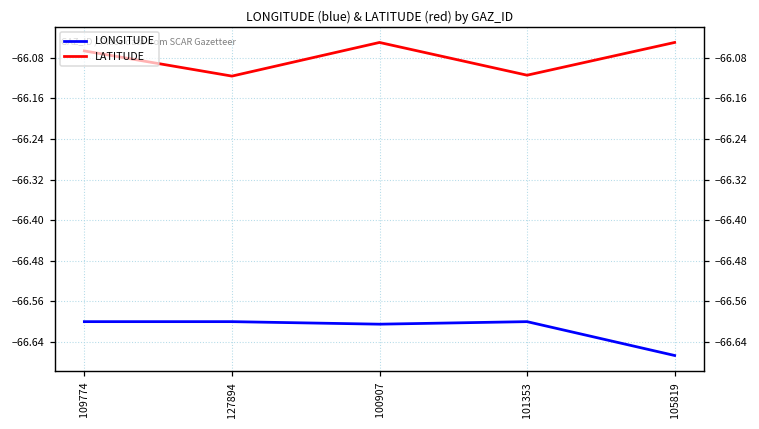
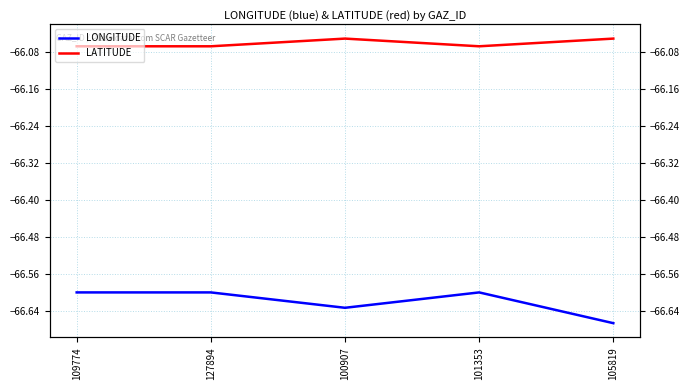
  {
    "LONGITUDE": {
      "109774": -66.60,
      "127894": -66.60,
-     "100907": -66.60,
+     "100907": -66.63,
      "101353": -66.60,
      "105819": -66.67
    },
    "LATITUDE": {
-     "127894": -66.12,
+     "127894": -66.07,
      "100907": -66.05,
-     "101353": -66.11,
+     "101353": -66.07,
      "105819": -66.05
    }
  }
